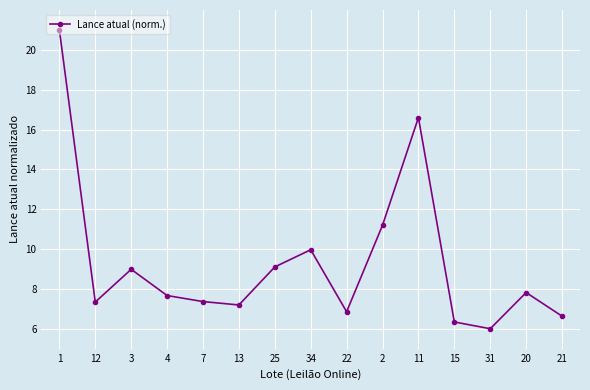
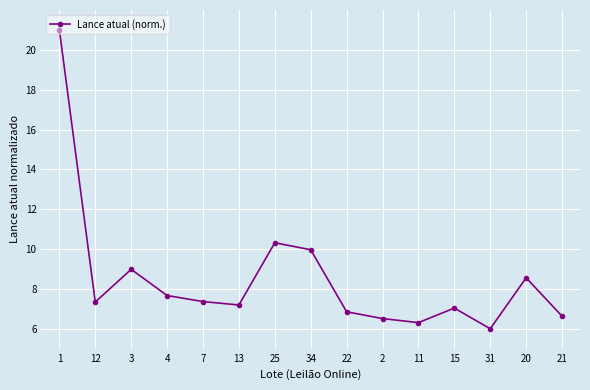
  {
    "12": 7.3,
    "3": 9.0,
    "4": 7.7,
    "7": 7.4,
    "13": 7.2,
-   "25": 9.1,
+   "25": 10.3,
    "34": 10.0,
    "22": 6.9,
-   "2": 11.2,
-   "11": 16.6,
-   "15": 6.3,
+   "2": 6.5,
+   "11": 6.3,
+   "15": 7.0,
    "31": 6.0,
-   "20": 7.8,
+   "20": 8.6,
    "21": 6.6
  }
